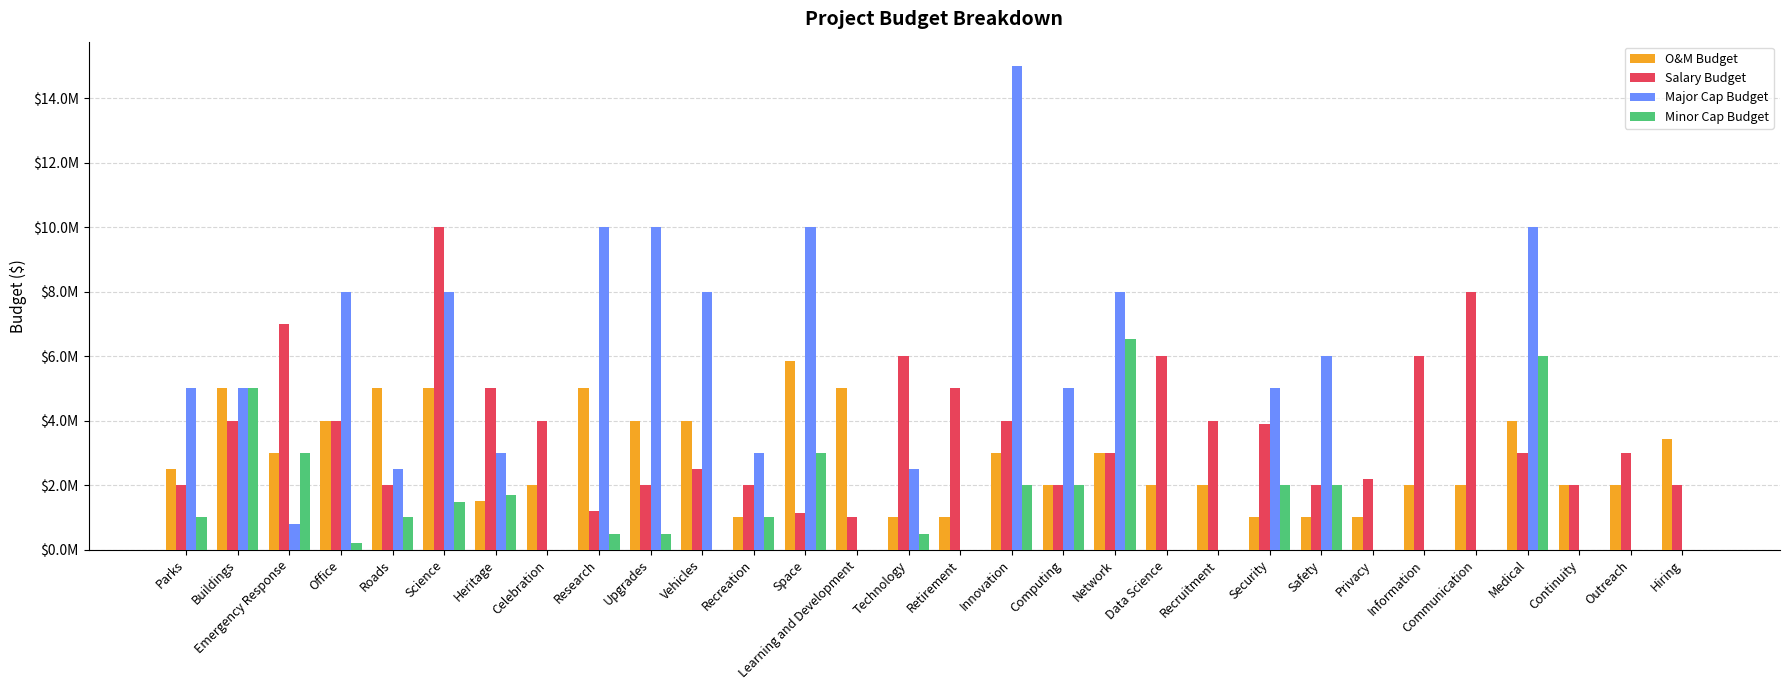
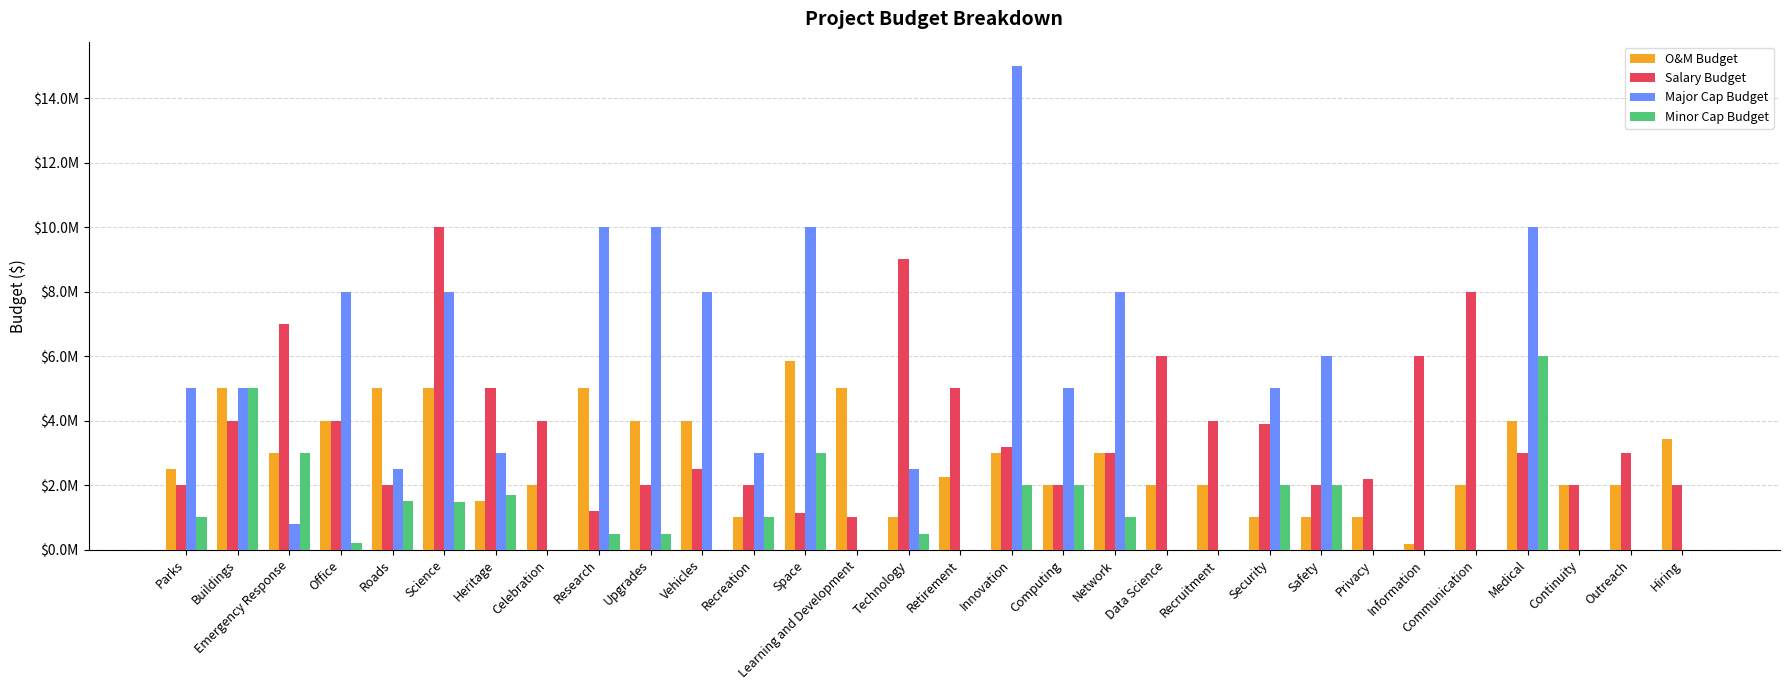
  {
    "O&M Budget": {
      "Parks": "$2500000",
      "Buildings": "$5000000",
      "Emergency Response": "$3000000",
      "Office": "$4000000",
      "Roads": "$5000000",
      "Science": "$5000000",
      "Heritage": "$1500000",
      "Celebration": "$2000000",
      "Research": "$5000000",
      "Upgrades": "$4000000",
      "Vehicles": "$4000000",
      "Recreation": "$1000000",
      "Space": "$5800000",
      "Learning and Development": "$5000000",
      "Technology": "$1000000",
-     "Retirement": "$1000000",
+     "Retirement": "$2300000",
      "Innovation": "$3000000",
      "Computing": "$2000000",
      "Network": "$3000000",
      "Data Science": "$2000000",
      "Recruitment": "$2000000",
      "Security": "$1000000",
      "Safety": "$1000000",
      "Privacy": "$1000000",
-     "Information": "$2000000",
+     "Information": "$200000",
      "Communication": "$2000000",
      "Medical": "$4000000",
      "Continuity": "$2000000",
      "Outreach": "$2000000",
      "Hiring": "$3400000"
    },
    "Salary Budget": {
      "Parks": "$2000000",
      "Buildings": "$4000000",
      "Emergency Response": "$7000000",
      "Office": "$4000000",
      "Roads": "$2000000",
      "Science": "$10000000",
      "Heritage": "$5000000",
      "Celebration": "$4000000",
      "Research": "$1200000",
      "Upgrades": "$2000000",
      "Vehicles": "$2500000",
      "Recreation": "$2000000",
      "Space": "$1100000",
      "Learning and Development": "$1000000",
-     "Technology": "$6000000",
+     "Technology": "$9000000",
      "Retirement": "$5000000",
-     "Innovation": "$4000000",
+     "Innovation": "$3200000",
      "Computing": "$2000000",
      "Network": "$3000000",
      "Data Science": "$6000000",
      "Recruitment": "$4000000",
      "Security": "$3900000",
      "Safety": "$2000000",
      "Privacy": "$2200000",
      "Information": "$6000000",
      "Communication": "$8000000",
      "Medical": "$3000000",
      "Continuity": "$2000000",
      "Outreach": "$3000000",
      "Hiring": "$2000000"
    },
    "Major Cap Budget": {
      "Parks": "$5000000",
      "Buildings": "$5000000",
      "Emergency Response": "$800000",
      "Office": "$8000000",
      "Roads": "$2500000",
      "Science": "$8000000",
      "Heritage": "$3000000",
      "Celebration": "$0",
      "Research": "$10000000",
      "Upgrades": "$10000000",
      "Vehicles": "$8000000",
      "Recreation": "$3000000",
      "Space": "$10000000",
      "Learning and Development": "$0",
      "Technology": "$2500000",
      "Retirement": "$0",
      "Innovation": "$15000000",
      "Computing": "$5000000",
      "Network": "$8000000",
      "Data Science": "$0",
      "Recruitment": "$0",
      "Security": "$5000000",
      "Safety": "$6000000",
      "Privacy": "$0",
      "Information": "$0",
      "Communication": "$0",
      "Medical": "$10000000",
      "Continuity": "$0",
      "Outreach": "$0",
      "Hiring": "$0"
    },
    "Minor Cap Budget": {
      "Parks": "$1000000",
      "Buildings": "$5000000",
      "Emergency Response": "$3000000",
      "Office": "$200000",
-     "Roads": "$1000000",
+     "Roads": "$1500000",
      "Science": "$1500000",
      "Heritage": "$1700000",
      "Celebration": "$0",
      "Research": "$500000",
      "Upgrades": "$500000",
      "Vehicles": "$0",
      "Recreation": "$1000000",
      "Space": "$3000000",
      "Learning and Development": "$0",
      "Technology": "$500000",
      "Retirement": "$0",
      "Innovation": "$2000000",
      "Computing": "$2000000",
-     "Network": "$6500000",
+     "Network": "$1000000",
      "Data Science": "$0",
      "Recruitment": "$0",
      "Security": "$2000000",
      "Safety": "$2000000",
      "Privacy": "$0",
      "Information": "$0",
      "Communication": "$0",
      "Medical": "$6000000",
      "Continuity": "$0",
      "Outreach": "$0",
      "Hiring": "$0"
    }
  }
